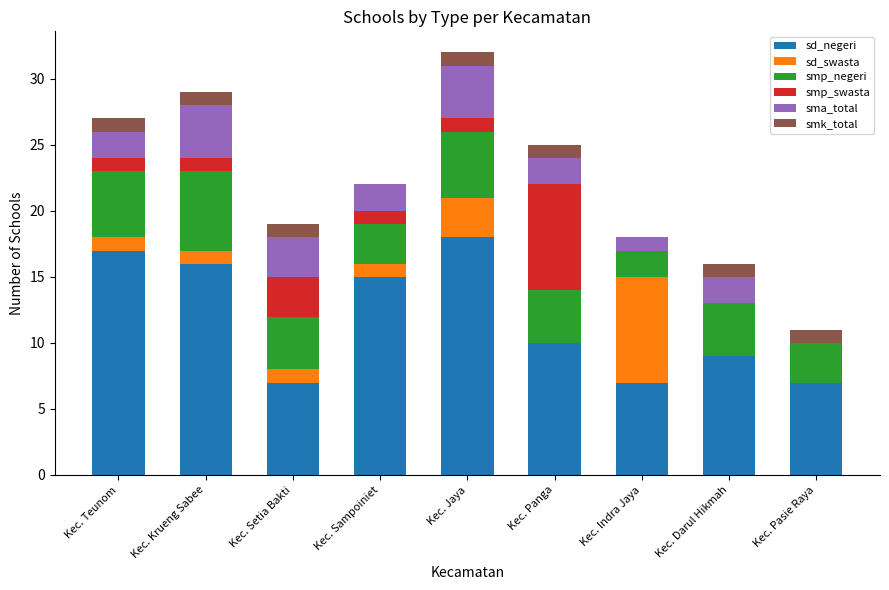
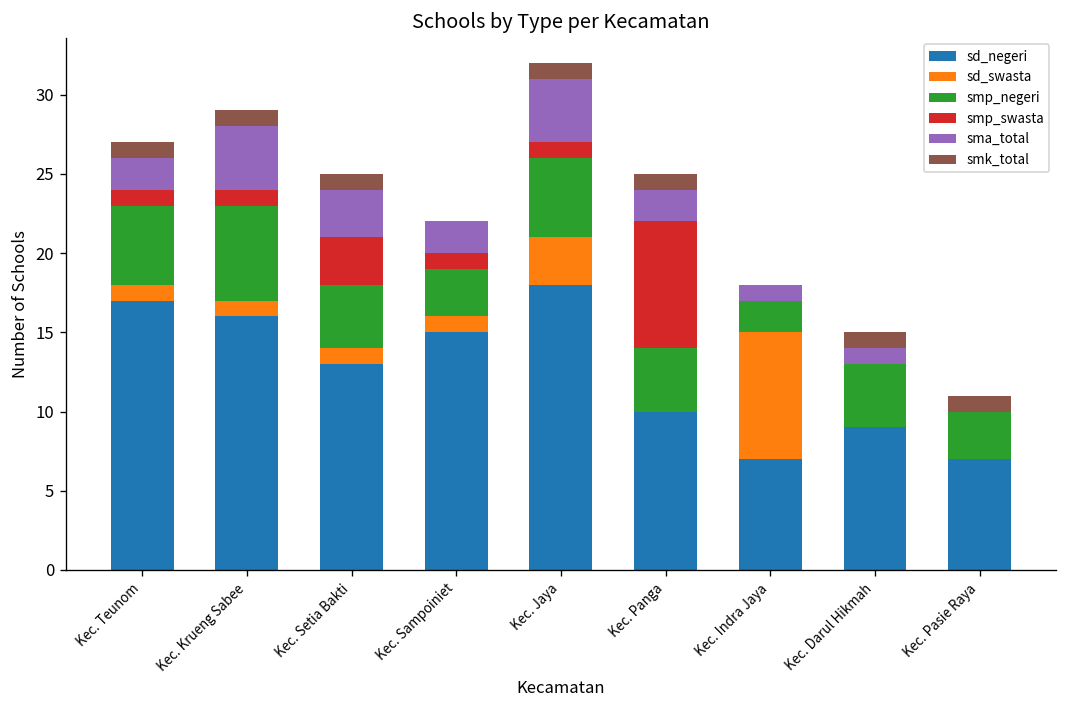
  {
    "sd_negeri": {
      "Kec. Teunom": 17,
      "Kec. Krueng Sabee": 16,
-     "Kec. Setia Bakti": 7,
+     "Kec. Setia Bakti": 13,
      "Kec. Sampoiniet": 15,
      "Kec. Jaya": 18,
      "Kec. Panga": 10,
      "Kec. Indra Jaya": 7,
      "Kec. Darul Hikmah": 9,
      "Kec. Pasie Raya": 7
    },
    "sd_swasta": {
      "Kec. Teunom": 1,
      "Kec. Krueng Sabee": 1,
      "Kec. Setia Bakti": 1,
      "Kec. Sampoiniet": 1,
      "Kec. Jaya": 3,
      "Kec. Panga": 0,
      "Kec. Indra Jaya": 8,
      "Kec. Darul Hikmah": 0,
      "Kec. Pasie Raya": 0
    },
    "smp_negeri": {
      "Kec. Teunom": 5,
      "Kec. Krueng Sabee": 6,
      "Kec. Setia Bakti": 4,
      "Kec. Sampoiniet": 3,
      "Kec. Jaya": 5,
      "Kec. Panga": 4,
      "Kec. Indra Jaya": 2,
      "Kec. Darul Hikmah": 4,
      "Kec. Pasie Raya": 3
    },
    "smp_swasta": {
      "Kec. Teunom": 1,
      "Kec. Krueng Sabee": 1,
      "Kec. Setia Bakti": 3,
      "Kec. Sampoiniet": 1,
      "Kec. Jaya": 1,
      "Kec. Panga": 8,
      "Kec. Indra Jaya": 0,
      "Kec. Darul Hikmah": 0,
      "Kec. Pasie Raya": 0
    },
    "sma_total": {
      "Kec. Teunom": 2,
      "Kec. Krueng Sabee": 4,
      "Kec. Setia Bakti": 3,
      "Kec. Sampoiniet": 2,
      "Kec. Jaya": 4,
      "Kec. Panga": 2,
      "Kec. Indra Jaya": 1,
-     "Kec. Darul Hikmah": 2,
+     "Kec. Darul Hikmah": 1,
      "Kec. Pasie Raya": 0
    },
    "smk_total": {
      "Kec. Teunom": 1,
      "Kec. Krueng Sabee": 1,
      "Kec. Setia Bakti": 1,
      "Kec. Sampoiniet": 0,
      "Kec. Jaya": 1,
      "Kec. Panga": 1,
      "Kec. Indra Jaya": 0,
      "Kec. Darul Hikmah": 1,
      "Kec. Pasie Raya": 1
    }
  }
